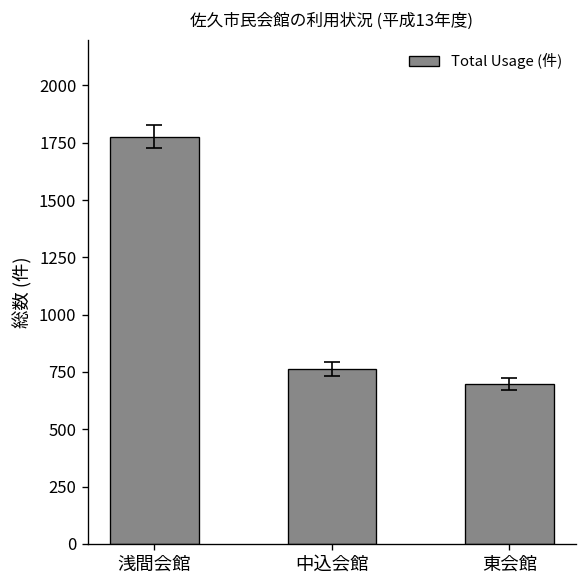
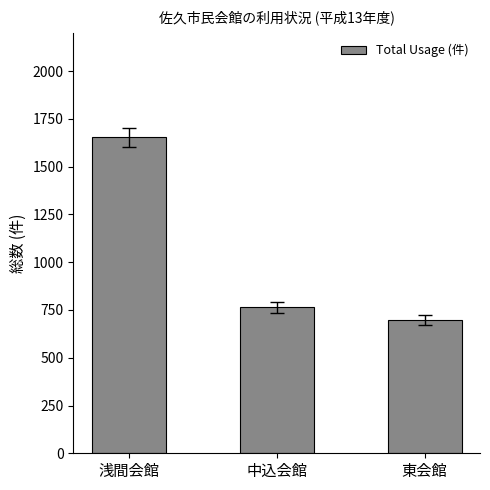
  {
    "Total Usage (件)": {
-     "浅間会館": 1780,
+     "浅間会館": 1650,
      "中込会館": 760,
      "東会館": 700
    }
  }
